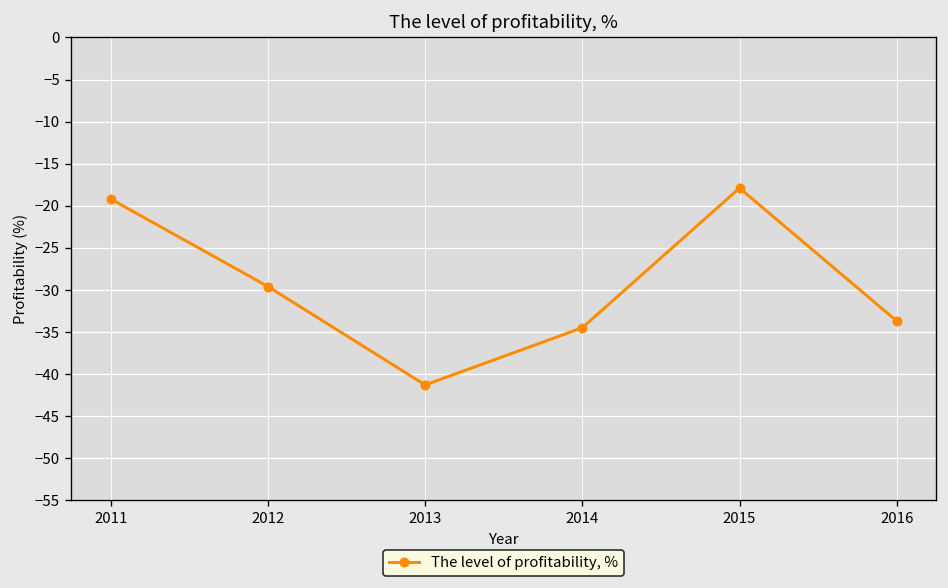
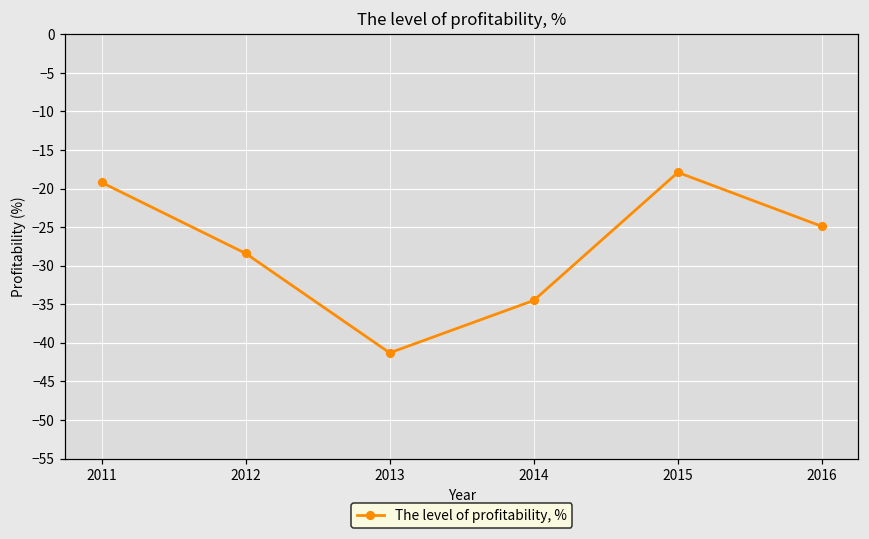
  {
    "2011": -19,
-   "2012": -30,
+   "2012": -28,
    "2013": -41,
    "2014": -35,
    "2015": -18,
-   "2016": -34
+   "2016": -25
  }
